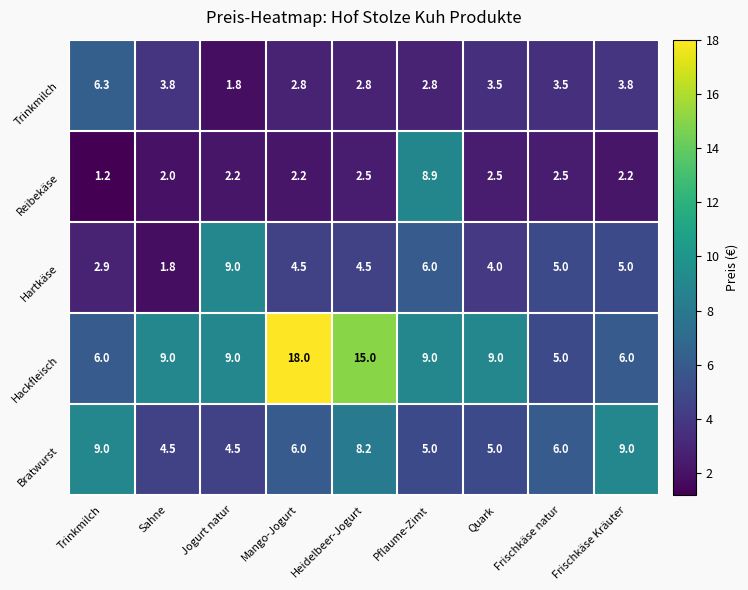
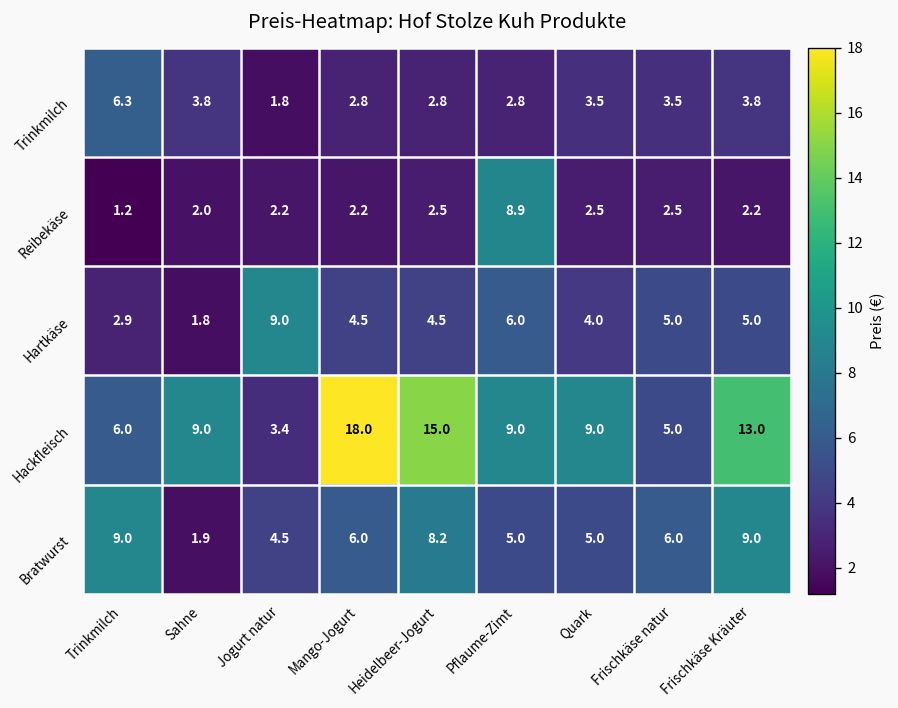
  {
    "Trinkmilch": {
      "Trinkmilch": 6.3,
      "Sahne": 3.8,
      "Jogurt natur": 1.8,
      "Mango-Jogurt": 2.8,
      "Heidelbeer-Jogurt": 2.8,
      "Pflaume-Zimt": 2.8,
      "Quark": 3.5,
      "Frischkäse natur": 3.5,
      "Frischkäse Kräuter": 3.8
    },
    "Reibekäse": {
      "Trinkmilch": 1.2,
      "Sahne": 2.0,
      "Jogurt natur": 2.2,
      "Mango-Jogurt": 2.2,
      "Heidelbeer-Jogurt": 2.5,
      "Pflaume-Zimt": 8.9,
      "Quark": 2.5,
      "Frischkäse natur": 2.5,
      "Frischkäse Kräuter": 2.2
    },
    "Hartkäse": {
      "Trinkmilch": 2.9,
      "Sahne": 1.8,
      "Jogurt natur": 9.0,
      "Mango-Jogurt": 4.5,
      "Heidelbeer-Jogurt": 4.5,
      "Pflaume-Zimt": 6.0,
      "Quark": 4.0,
      "Frischkäse natur": 5.0,
      "Frischkäse Kräuter": 5.0
    },
    "Hackfleisch": {
      "Trinkmilch": 6.0,
      "Sahne": 9.0,
-     "Jogurt natur": 9.0,
+     "Jogurt natur": 3.4,
      "Mango-Jogurt": 18.0,
      "Heidelbeer-Jogurt": 15.0,
      "Pflaume-Zimt": 9.0,
      "Quark": 9.0,
      "Frischkäse natur": 5.0,
-     "Frischkäse Kräuter": 6.0
+     "Frischkäse Kräuter": 13.0
    },
    "Bratwurst": {
      "Trinkmilch": 9.0,
-     "Sahne": 4.5,
+     "Sahne": 1.9,
      "Jogurt natur": 4.5,
      "Mango-Jogurt": 6.0,
      "Heidelbeer-Jogurt": 8.2,
      "Pflaume-Zimt": 5.0,
      "Quark": 5.0,
      "Frischkäse natur": 6.0,
      "Frischkäse Kräuter": 9.0
    }
  }
